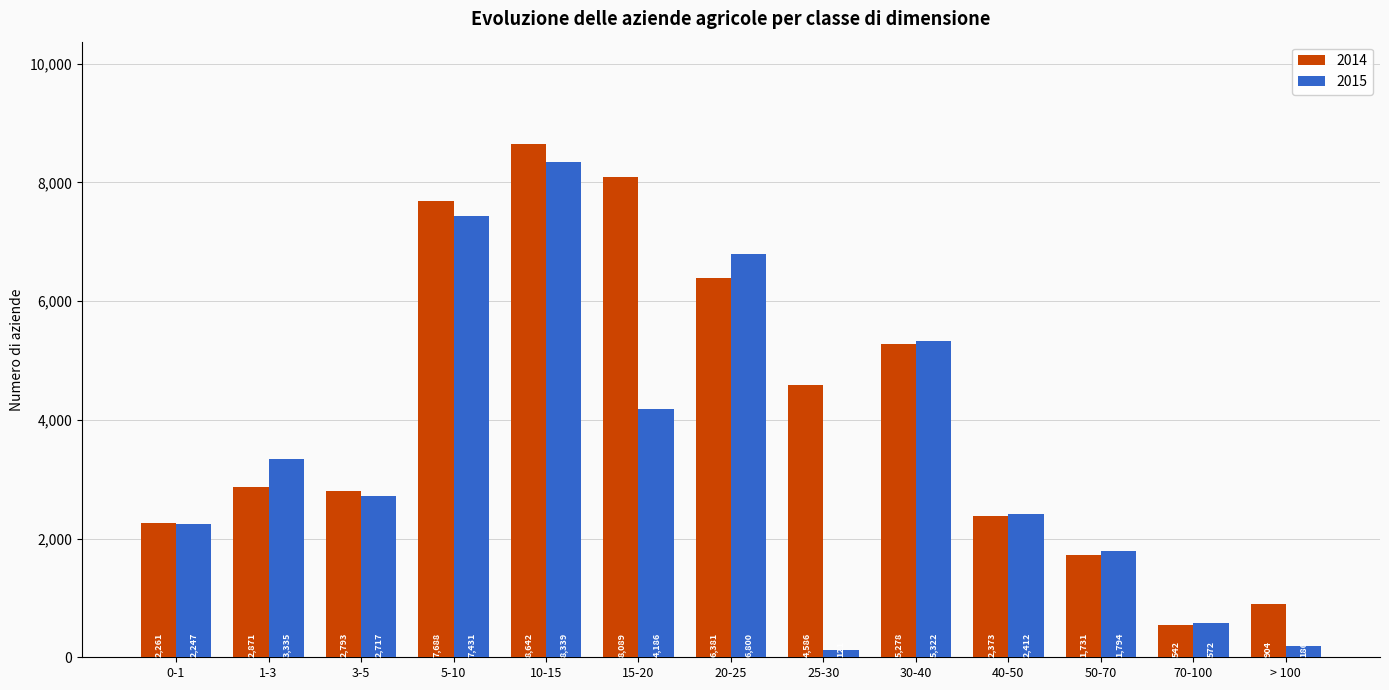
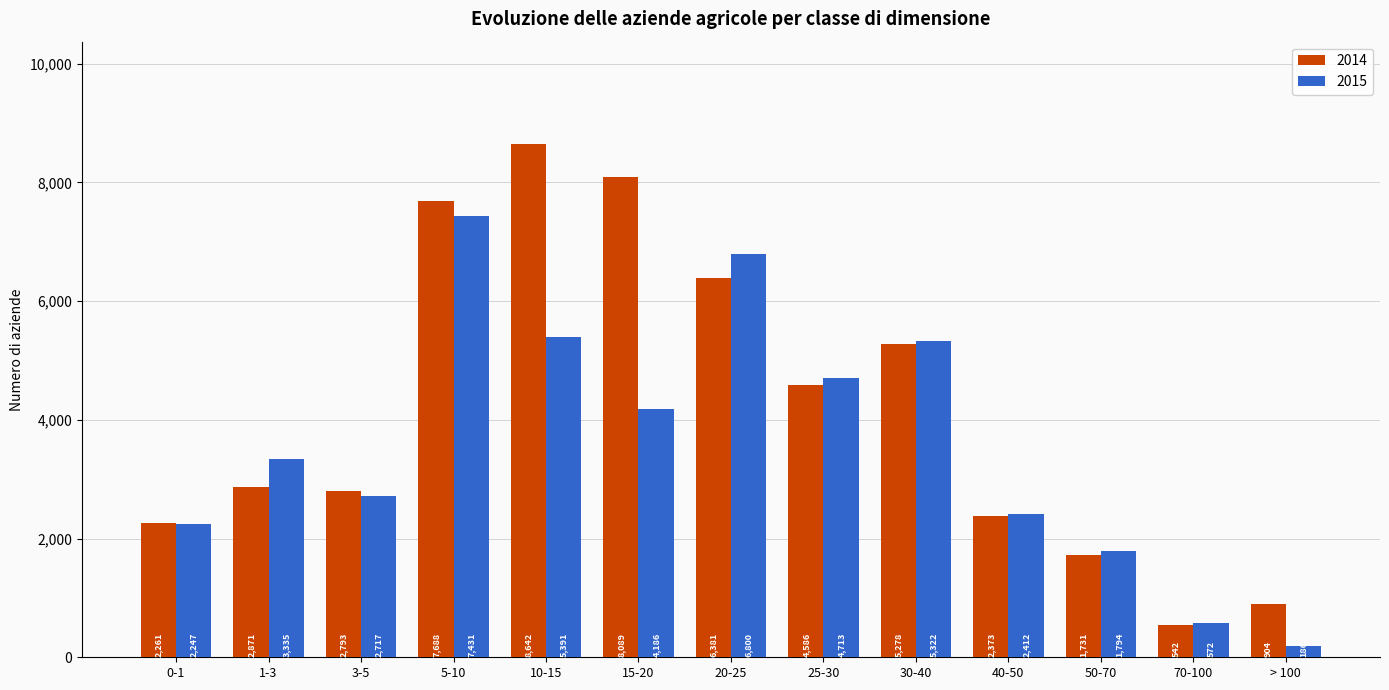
  {
    "2014": {
      "0-1": "2,261",
      "1-3": "2,871",
      "3-5": "2,793",
      "5-10": "7,688",
      "10-15": "8,642",
      "15-20": "8,089",
      "20-25": "6,381",
      "25-30": "4,586",
      "30-40": "5,278",
      "40-50": "2,373",
      "50-70": "1,731",
      "70-100": "542",
      "> 100": "904"
    },
    "2015": {
      "0-1": "2,247",
      "1-3": "3,335",
      "3-5": "2,717",
      "5-10": "7,431",
-     "10-15": "8,339",
+     "10-15": "5,391",
      "15-20": "4,186",
      "20-25": "6,800",
-     "25-30": "100",
+     "25-30": "4,700",
      "30-40": "5,322",
      "40-50": "2,412",
      "50-70": "1,794",
      "70-100": "572",
      "> 100": "186"
    }
  }
